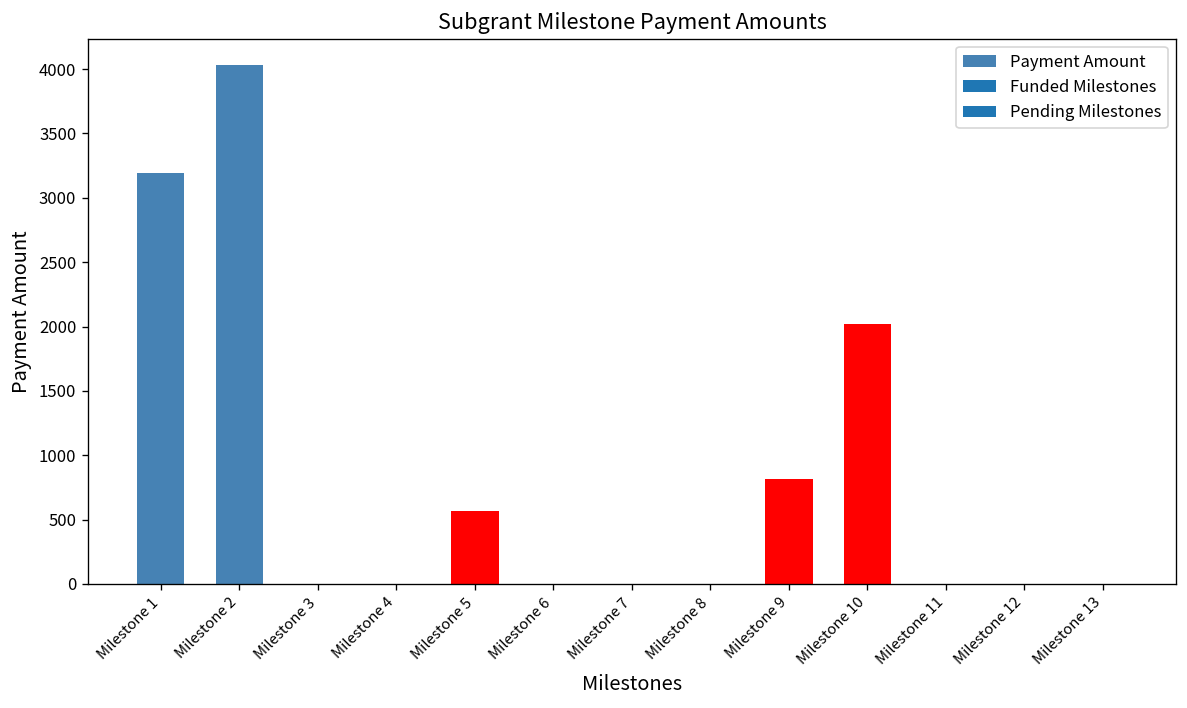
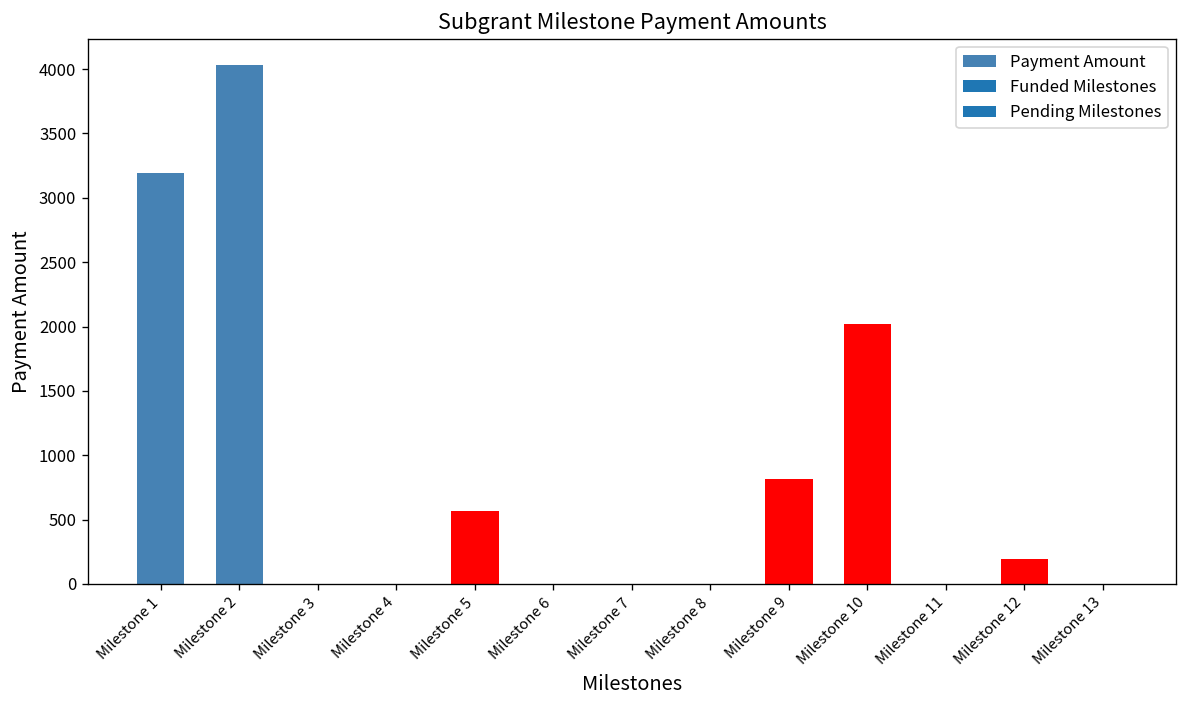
  {
    "Milestone 1": 3200,
    "Milestone 2": 4030,
    "Milestone 3": 0,
    "Milestone 4": 0,
    "Milestone 5": 570,
    "Milestone 6": 0,
    "Milestone 7": 0,
    "Milestone 8": 0,
    "Milestone 9": 820,
    "Milestone 10": 2020,
    "Milestone 11": 0,
-   "Milestone 12": 0,
+   "Milestone 12": 190,
    "Milestone 13": 0
  }
